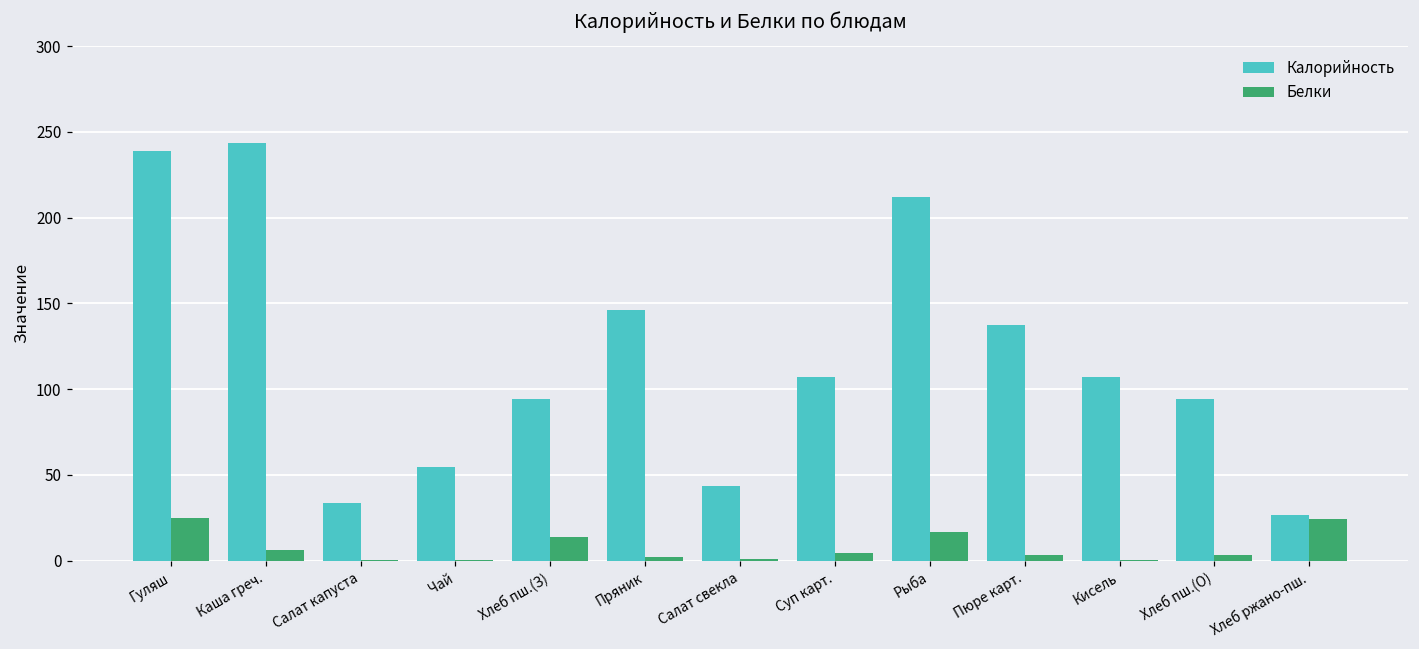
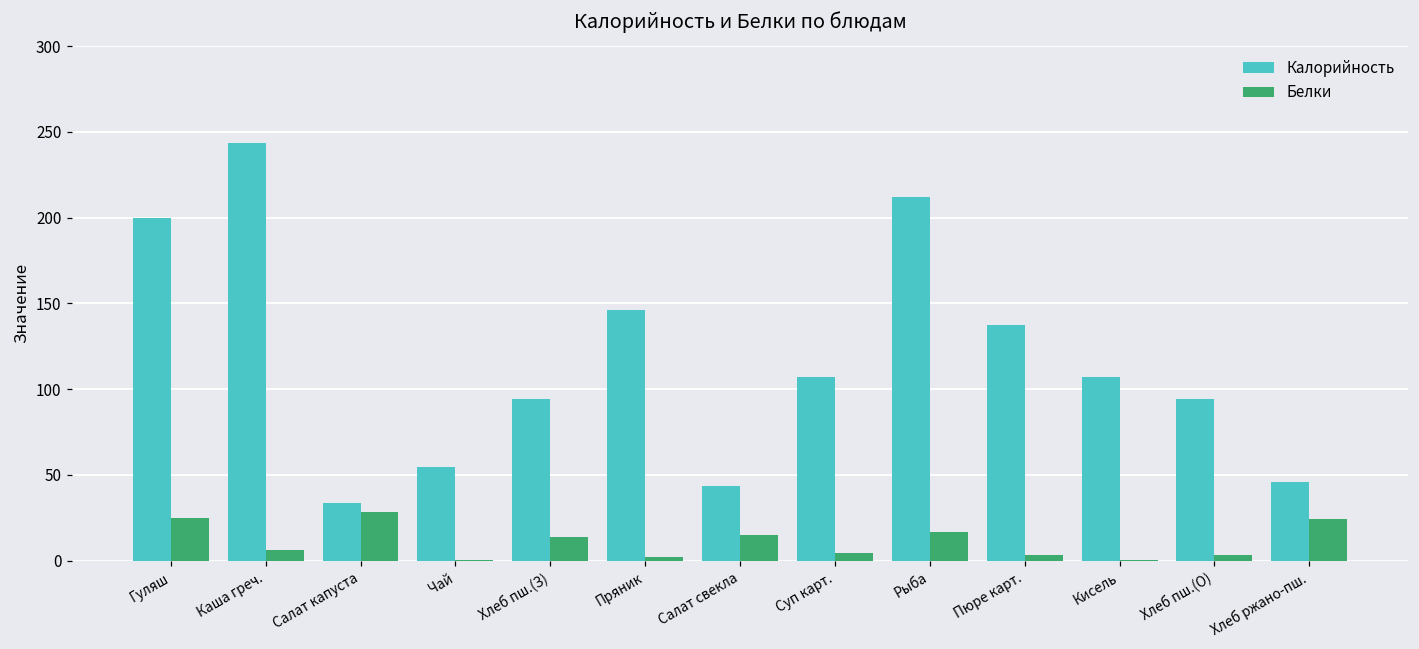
  {
    "Калорийность": {
-     "Гуляш": 239,
+     "Гуляш": 200,
      "Каша греч.": 244,
      "Салат капуста": 34,
      "Чай": 55,
      "Хлеб пш.(З)": 94,
      "Пряник": 146,
      "Салат свекла": 44,
      "Суп карт.": 107,
      "Рыба": 212,
      "Пюре карт.": 137,
      "Кисель": 107,
      "Хлеб пш.(О)": 94,
-     "Хлеб ржано-пш.": 26
+     "Хлеб ржано-пш.": 46
    },
    "Белки": {
      "Гуляш": 25,
      "Каша греч.": 6,
-     "Салат капуста": 1,
+     "Салат капуста": 28,
      "Хлеб пш.(З)": 14,
      "Пряник": 2,
-     "Салат свекла": 1,
+     "Салат свекла": 15,
      "Суп карт.": 5,
      "Рыба": 17,
      "Пюре карт.": 3,
      "Хлеб пш.(О)": 3,
      "Хлеб ржано-пш.": 24
    }
  }
